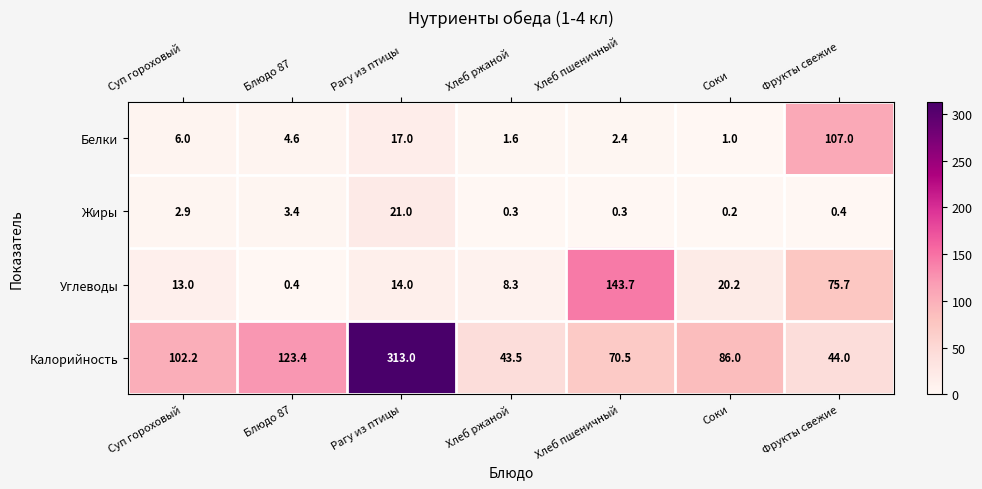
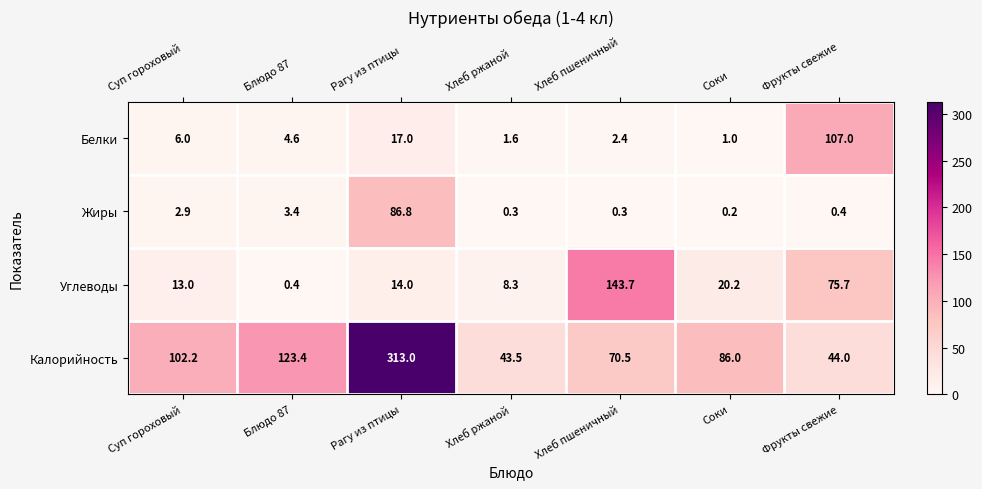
  {
    "Белки": {
      "Суп гороховый": 6.0,
      "Блюдо 87": 4.6,
      "Рагу из птицы": 17.0,
      "Хлеб ржаной": 1.6,
      "Хлеб пшеничный": 2.4,
      "Соки": 1.0,
      "Фрукты свежие": 107.0
    },
    "Жиры": {
      "Суп гороховый": 2.9,
      "Блюдо 87": 3.4,
-     "Рагу из птицы": 21.0,
+     "Рагу из птицы": 86.8,
      "Хлеб ржаной": 0.3,
      "Хлеб пшеничный": 0.3,
      "Соки": 0.2,
      "Фрукты свежие": 0.4
    },
    "Углеводы": {
      "Суп гороховый": 13.0,
      "Блюдо 87": 0.4,
      "Рагу из птицы": 14.0,
      "Хлеб ржаной": 8.3,
      "Хлеб пшеничный": 143.7,
      "Соки": 20.2,
      "Фрукты свежие": 75.7
    },
    "Калорийность": {
      "Суп гороховый": 102.2,
      "Блюдо 87": 123.4,
      "Рагу из птицы": 313.0,
      "Хлеб ржаной": 43.5,
      "Хлеб пшеничный": 70.5,
      "Соки": 86.0,
      "Фрукты свежие": 44.0
    }
  }
